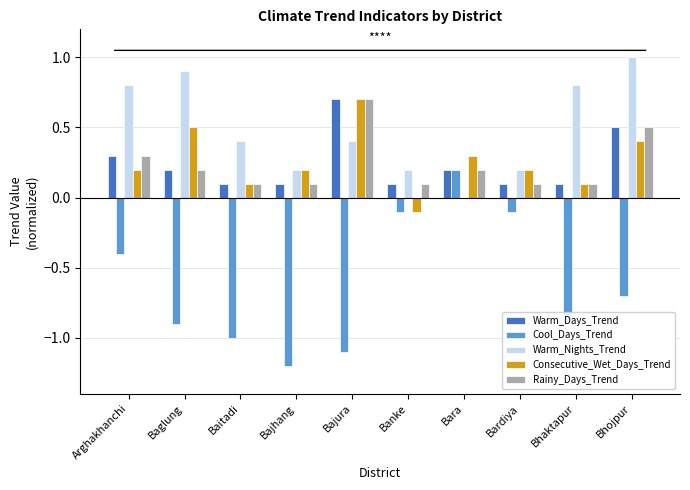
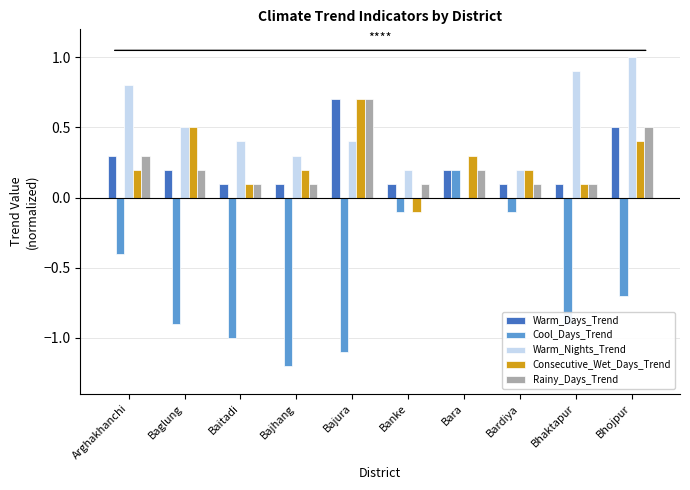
  {
    "Warm_Nights_Trend": {
      "Arghakhanchi": 0.8,
-     "Baglung": 0.9,
+     "Baglung": 0.5,
      "Baitadi": 0.4,
-     "Bajhang": 0.2,
+     "Bajhang": 0.3,
      "Bajura": 0.4,
      "Banke": 0.2,
      "Bara": 0.0,
      "Bardiya": 0.2,
-     "Bhaktapur": 0.8,
+     "Bhaktapur": 0.9,
      "Bhojpur": 1.0
    },
    "Consecutive_Wet_Days_Trend": {
      "Arghakhanchi": 0.2,
      "Baglung": 0.5,
      "Baitadi": 0.1,
      "Bajhang": 0.2,
      "Bajura": 0.7,
      "Banke": -0.1,
      "Bara": 0.3,
      "Bardiya": 0.2,
      "Bhaktapur": 0.1,
      "Bhojpur": 0.4
    },
    "Rainy_Days_Trend": {
      "Arghakhanchi": 0.3,
      "Baglung": 0.2,
      "Baitadi": 0.1,
      "Bajhang": 0.1,
      "Bajura": 0.7,
      "Banke": 0.1,
      "Bara": 0.2,
      "Bardiya": 0.1,
      "Bhaktapur": 0.1,
      "Bhojpur": 0.5
    }
  }
